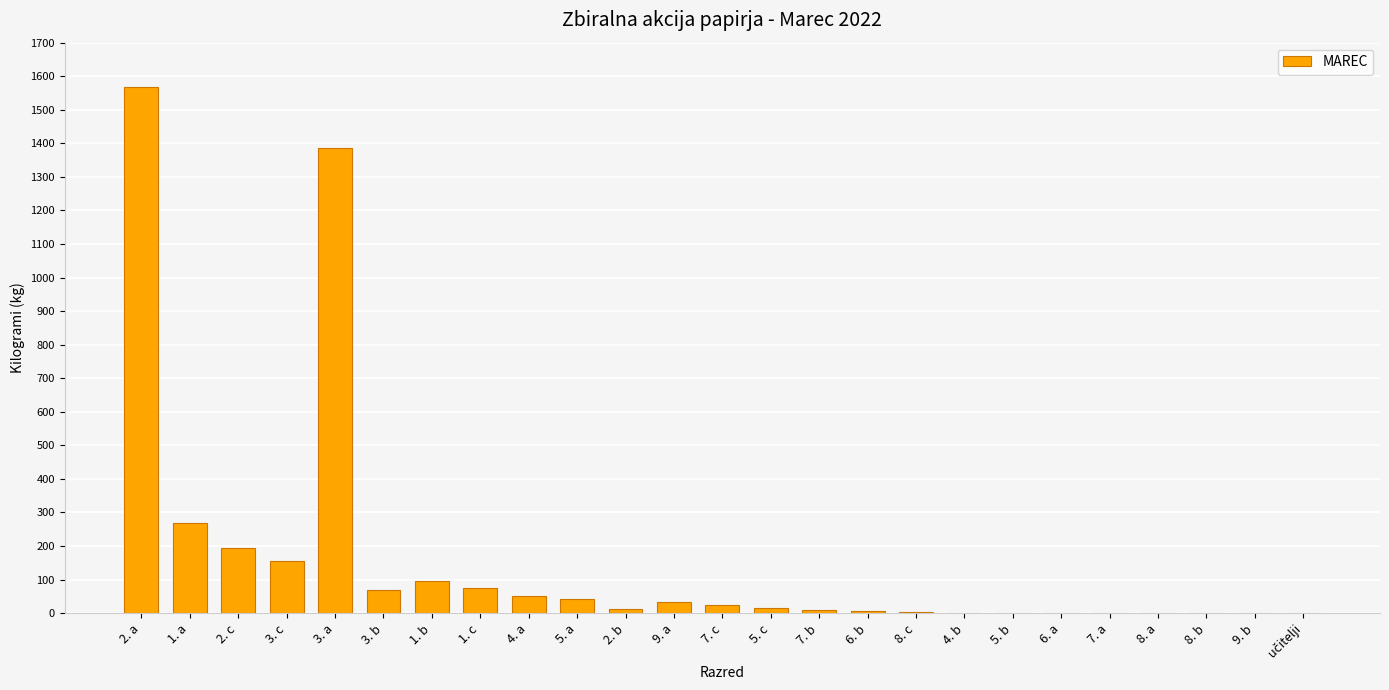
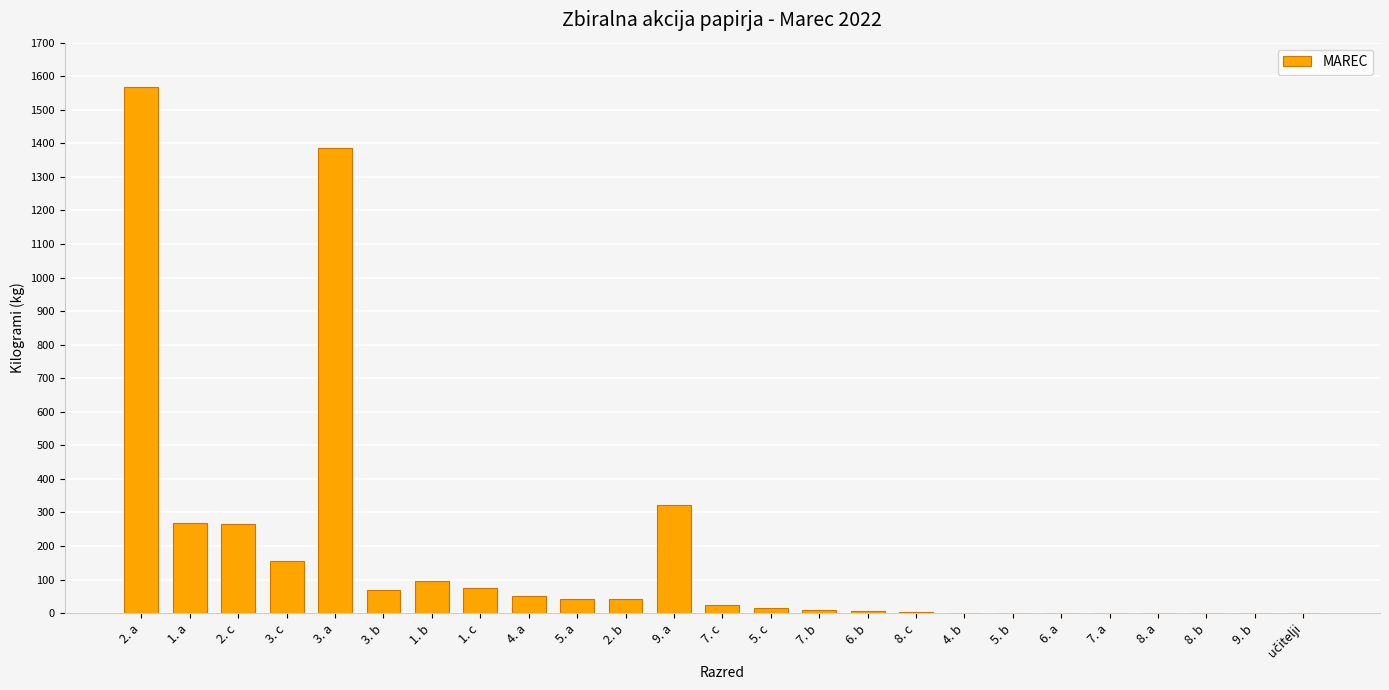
  {
    "2. a": 1570,
    "1. a": 270,
-   "2. c": 190,
+   "2. c": 270,
    "3. c": 150,
    "3. a": 1390,
    "3. b": 70,
    "1. b": 100,
    "1. c": 80,
    "4. a": 50,
    "5. a": 40,
-   "2. b": 10,
-   "9. a": 30,
+   "2. b": 40,
+   "9. a": 320,
    "7. c": 20,
    "5. c": 20,
    "7. b": 10,
    "4. b": 0,
    "5. b": 0,
    "6. a": 0,
    "7. a": 0,
    "8. a": 0,
    "8. b": 0,
    "9. b": 0,
    "učitelji": 0
  }
